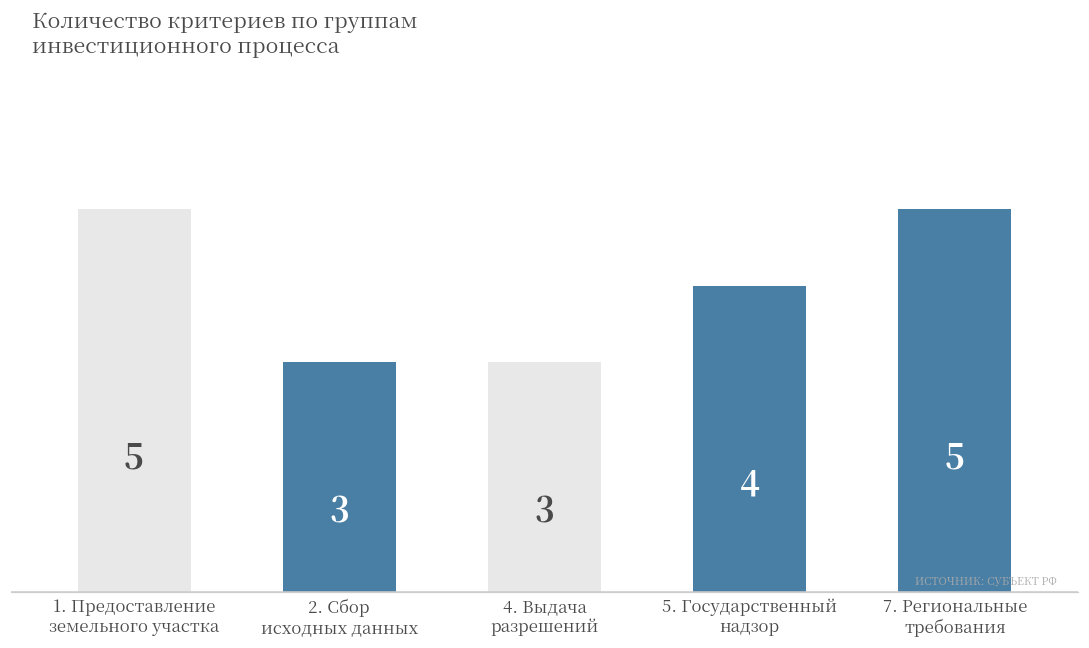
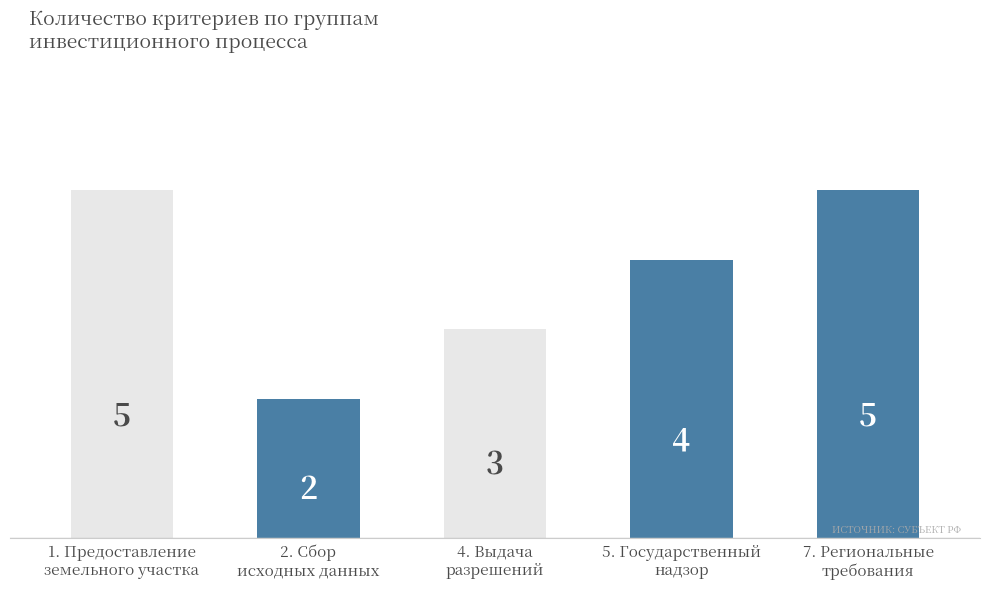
  {
    "1. Предоставление земельного участка": 5,
-   "2. Сбор исходных данных": 3,
+   "2. Сбор исходных данных": 2,
    "4. Выдача разрешений": 3,
    "5. Государственный надзор": 4,
    "7. Региональные требования": 5
  }
